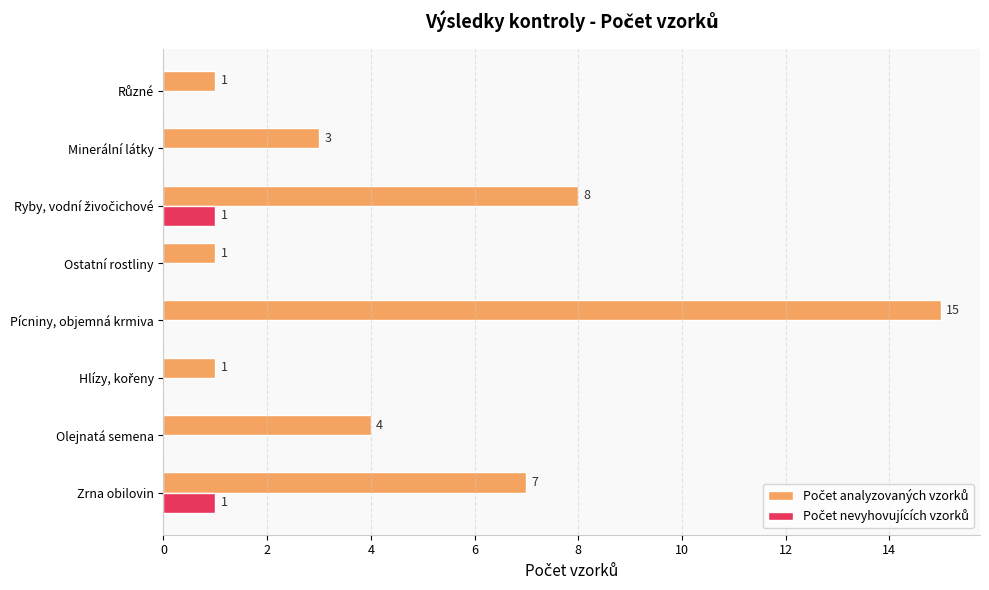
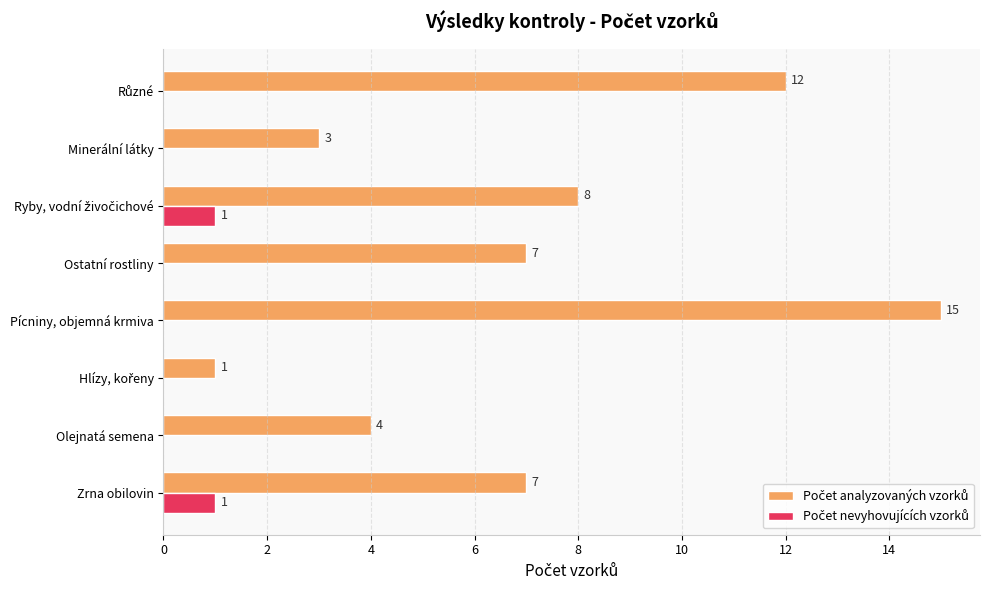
  {
    "Počet analyzovaných vzorků": {
-     "Různé": 1,
+     "Různé": 12,
      "Minerální látky": 3,
      "Ryby, vodní živočichové": 8,
-     "Ostatní rostliny": 1,
+     "Ostatní rostliny": 7,
      "Pícniny, objemná krmiva": 15,
      "Hlízy, kořeny": 1,
      "Olejnatá semena": 4,
      "Zrna obilovin": 7
    },
    "Počet nevyhovujících vzorků": {
      "Ryby, vodní živočichové": 1,
      "Zrna obilovin": 1
    }
  }
